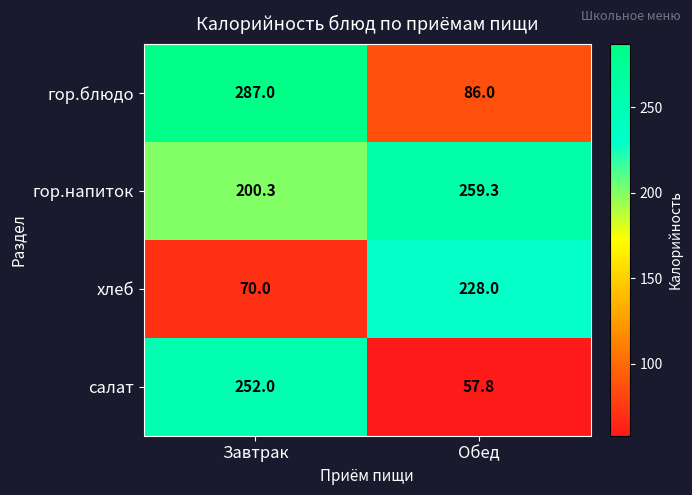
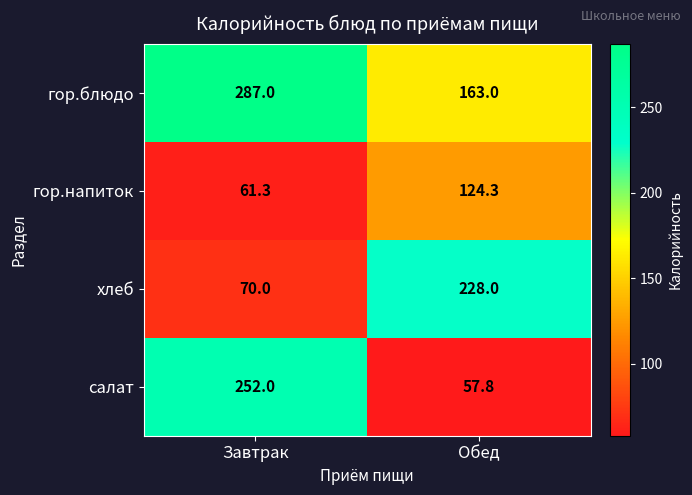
  {
    "гор.блюдо": {
      "Завтрак": 287.0,
-     "Обед": 86.0
+     "Обед": 163.0
    },
    "гор.напиток": {
-     "Завтрак": 200.3,
-     "Обед": 259.3
+     "Завтрак": 61.3,
+     "Обед": 124.3
    },
    "хлеб": {
      "Завтрак": 70.0,
      "Обед": 228.0
    },
    "салат": {
      "Завтрак": 252.0,
      "Обед": 57.8
    }
  }
